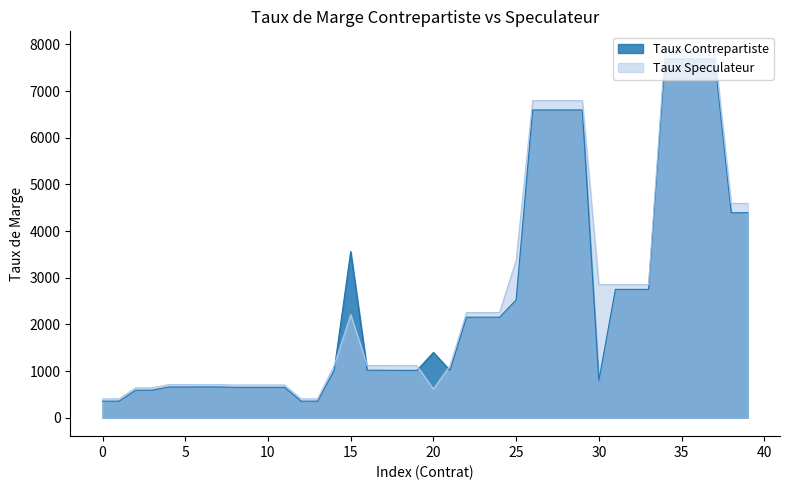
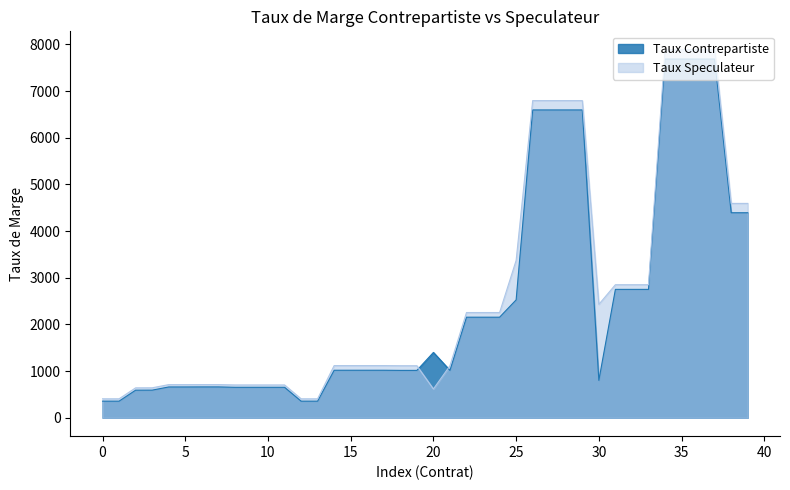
  {
    "Taux Contrepartiste": {
-     "15": 3600,
+     "15": 1000,
      "20": 1400,
      "25": 2500,
      "30": 800
    },
    "Taux Speculateur": {
-     "15": 2200,
+     "15": 1100,
      "20": 600,
      "25": 3400,
-     "30": 2900
+     "30": 2400
    }
  }
